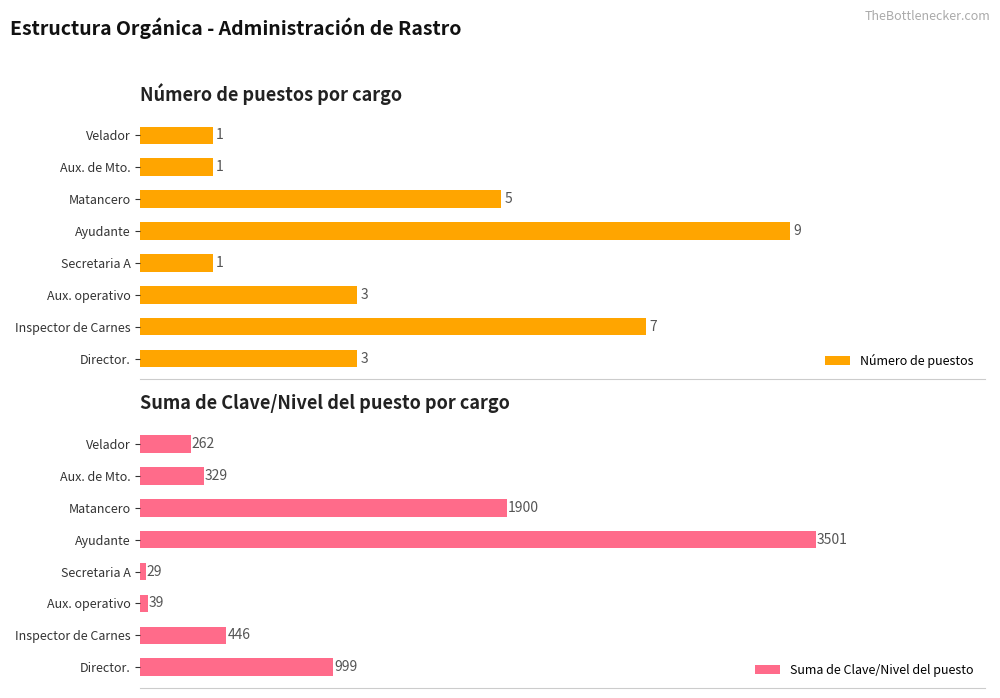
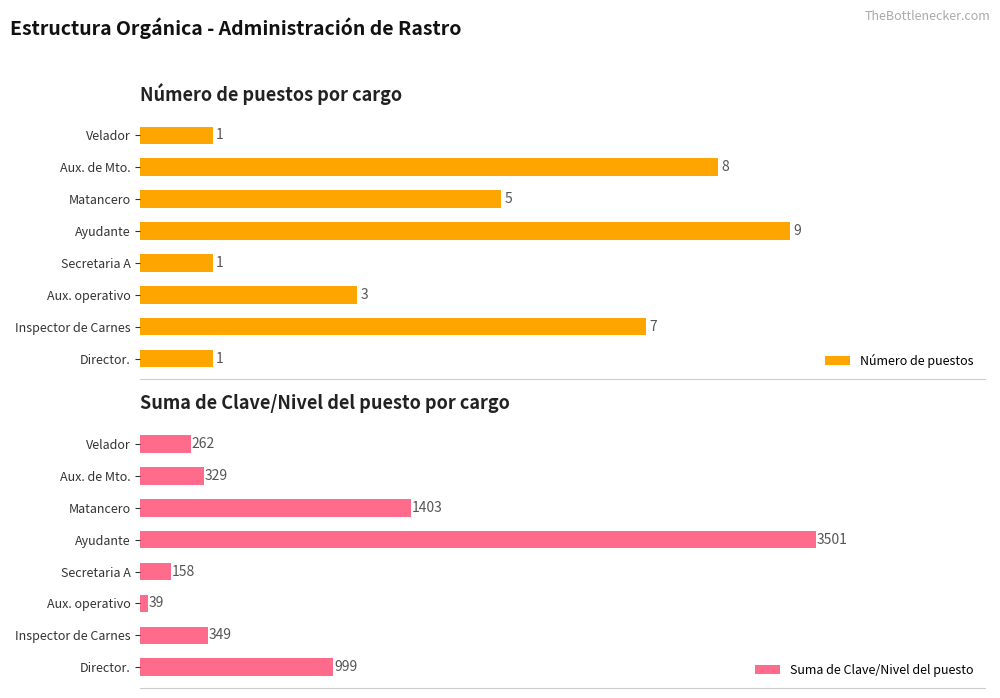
  {
    "Número de puestos por cargo": {
      "Velador": 1,
-     "Aux. de Mto.": 1,
+     "Aux. de Mto.": 8,
      "Matancero": 5,
      "Ayudante": 9,
      "Secretaria A": 1,
      "Aux. operativo": 3,
      "Inspector de Carnes": 7,
-     "Director.": 3
+     "Director.": 1
    },
    "Suma de Clave/Nivel del puesto por cargo": {
      "Velador": 262,
      "Aux. de Mto.": 329,
-     "Matancero": 1900,
+     "Matancero": 1403,
      "Ayudante": 3501,
-     "Secretaria A": 29,
+     "Secretaria A": 158,
      "Aux. operativo": 39,
-     "Inspector de Carnes": 446,
+     "Inspector de Carnes": 349,
      "Director.": 999
    }
  }
